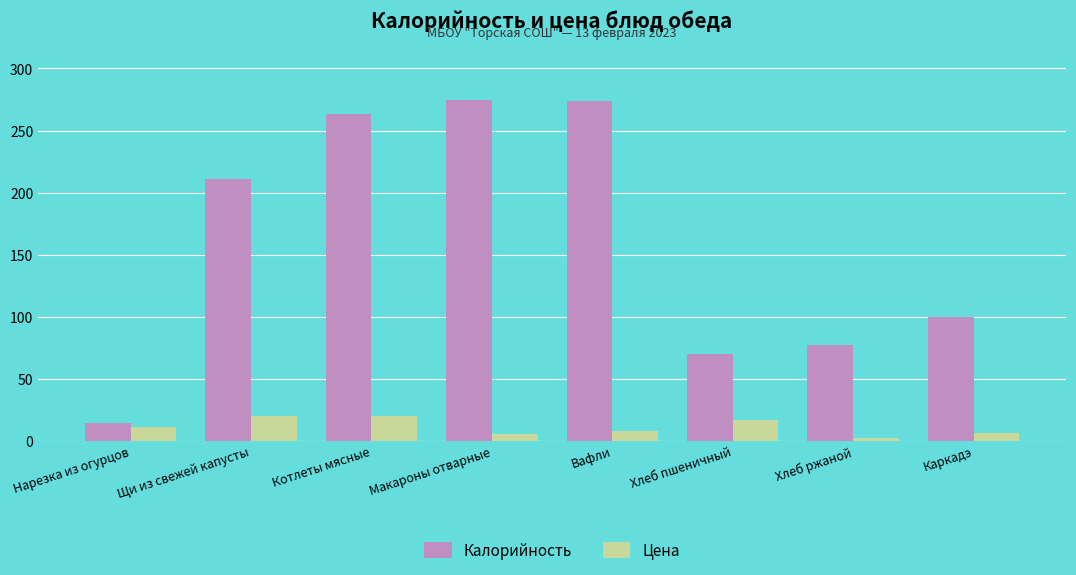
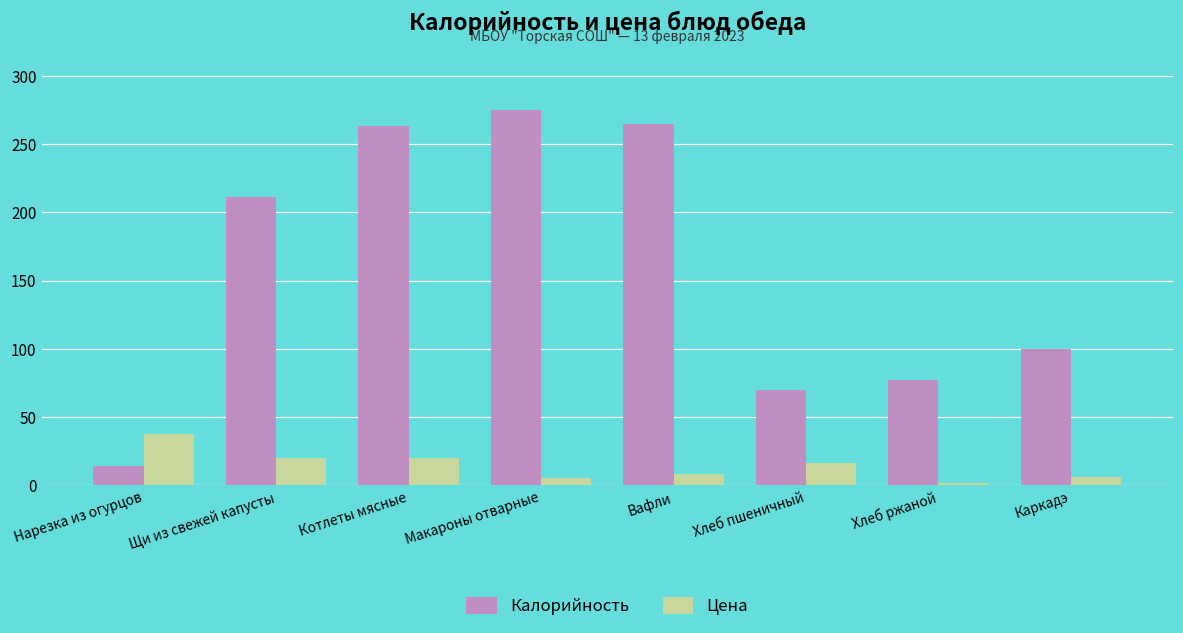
  {
    "Калорийность": {
      "Нарезка из огурцов": 14,
      "Щи из свежей капусты": 211,
      "Котлеты мясные": 263,
      "Макароны отварные": 275,
-     "Вафли": 274,
+     "Вафли": 265,
      "Хлеб пшеничный": 70,
      "Хлеб ржаной": 77,
      "Каркадэ": 100
    },
    "Цена": {
-     "Нарезка из огурцов": 11,
+     "Нарезка из огурцов": 38,
      "Щи из свежей капусты": 20,
      "Котлеты мясные": 20,
      "Макароны отварные": 6,
      "Вафли": 8,
      "Хлеб пшеничный": 17,
      "Каркадэ": 6
    }
  }
